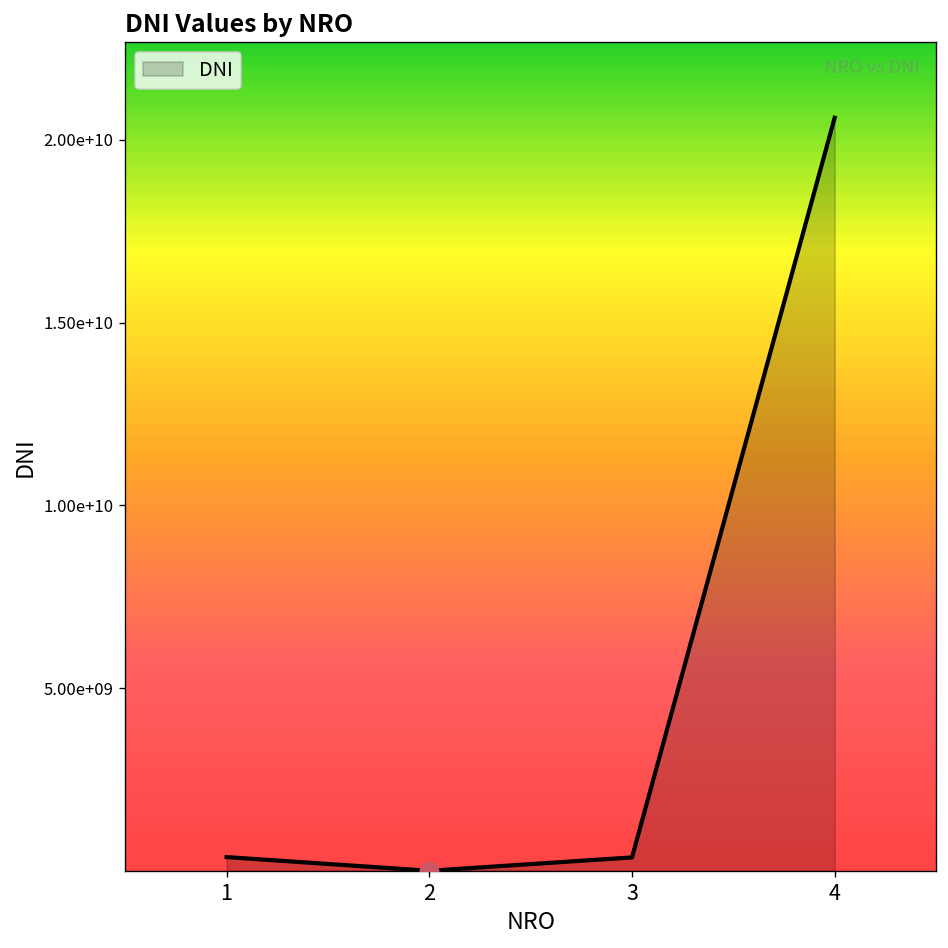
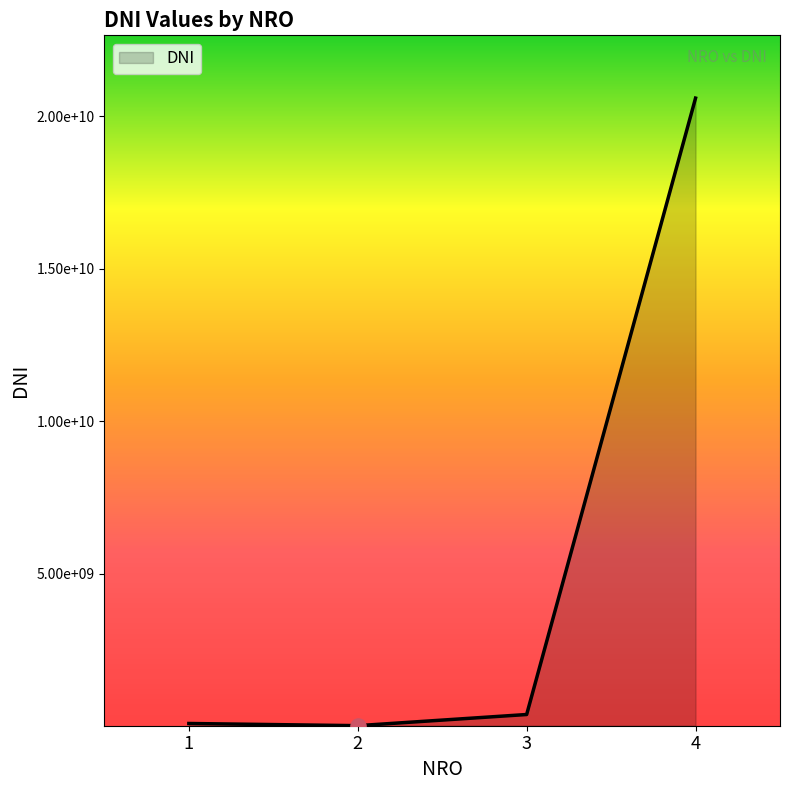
  {
    "DNI": {
-     "1": 400000000,
+     "1": 100000000,
      "3": 400000000,
      "4": 20600000000
    }
  }
